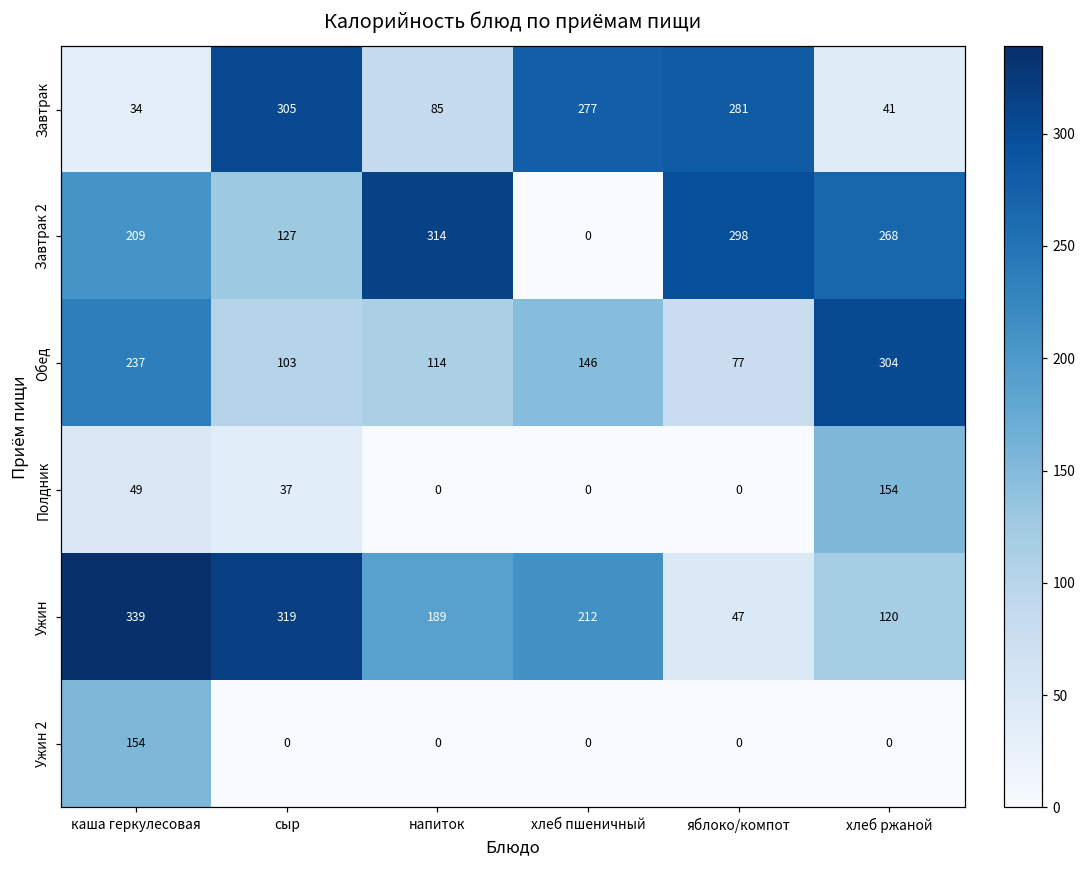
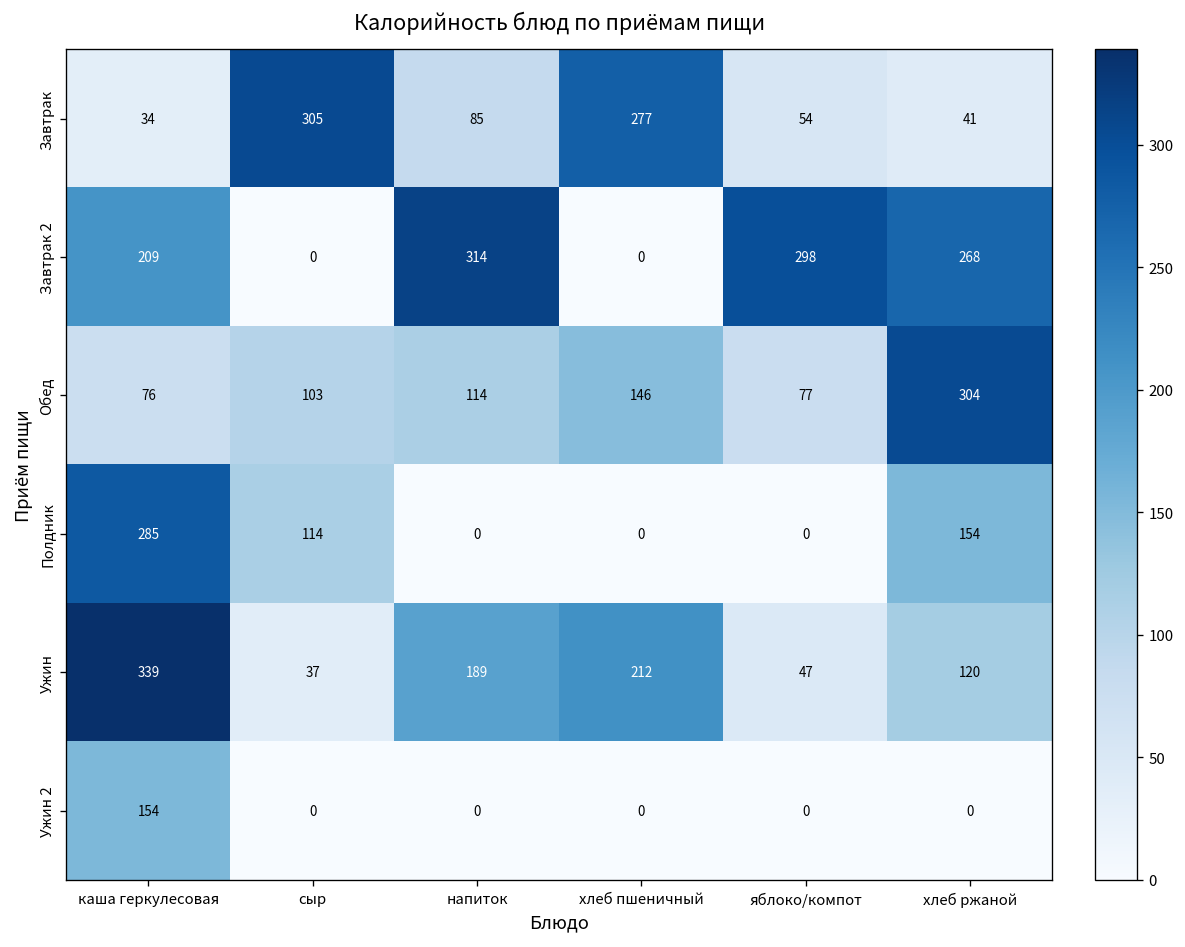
  {
    "Завтрак": {
      "каша геркулесовая": 34,
      "сыр": 305,
      "напиток": 85,
      "хлеб пшеничный": 277,
-     "яблоко/компот": 281,
+     "яблоко/компот": 54,
      "хлеб ржаной": 41
    },
    "Завтрак 2": {
      "каша геркулесовая": 209,
-     "сыр": 127,
+     "сыр": 0,
      "напиток": 314,
      "хлеб пшеничный": 0,
      "яблоко/компот": 298,
      "хлеб ржаной": 268
    },
    "Обед": {
-     "каша геркулесовая": 237,
+     "каша геркулесовая": 76,
      "сыр": 103,
      "напиток": 114,
      "хлеб пшеничный": 146,
      "яблоко/компот": 77,
      "хлеб ржаной": 304
    },
    "Полдник": {
-     "каша геркулесовая": 49,
-     "сыр": 37,
+     "каша геркулесовая": 285,
+     "сыр": 114,
      "напиток": 0,
      "хлеб пшеничный": 0,
      "яблоко/компот": 0,
      "хлеб ржаной": 154
    },
    "Ужин": {
      "каша геркулесовая": 339,
-     "сыр": 319,
+     "сыр": 37,
      "напиток": 189,
      "хлеб пшеничный": 212,
      "яблоко/компот": 47,
      "хлеб ржаной": 120
    },
    "Ужин 2": {
      "каша геркулесовая": 154,
      "сыр": 0,
      "напиток": 0,
      "хлеб пшеничный": 0,
      "яблоко/компот": 0,
      "хлеб ржаной": 0
    }
  }
